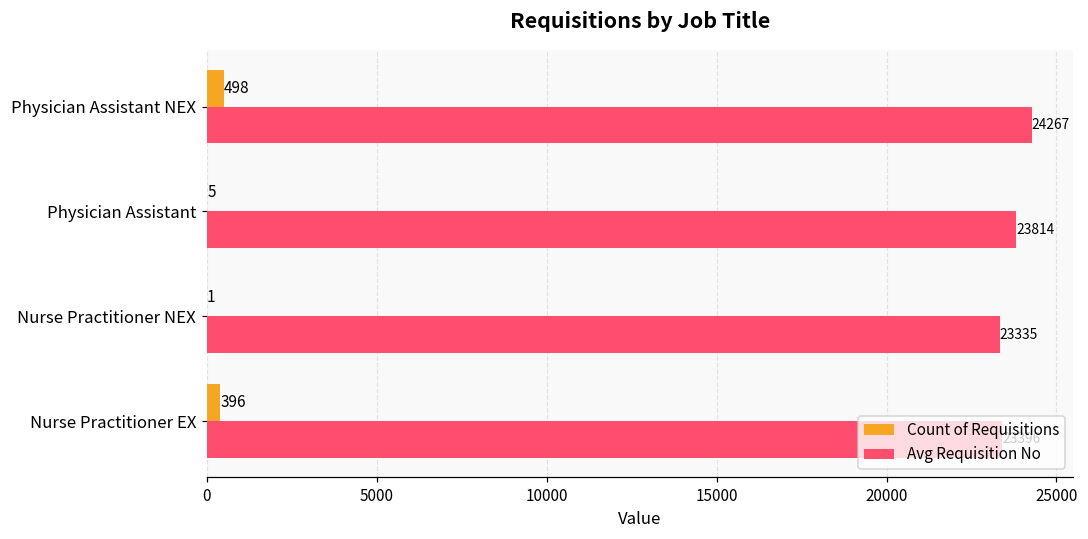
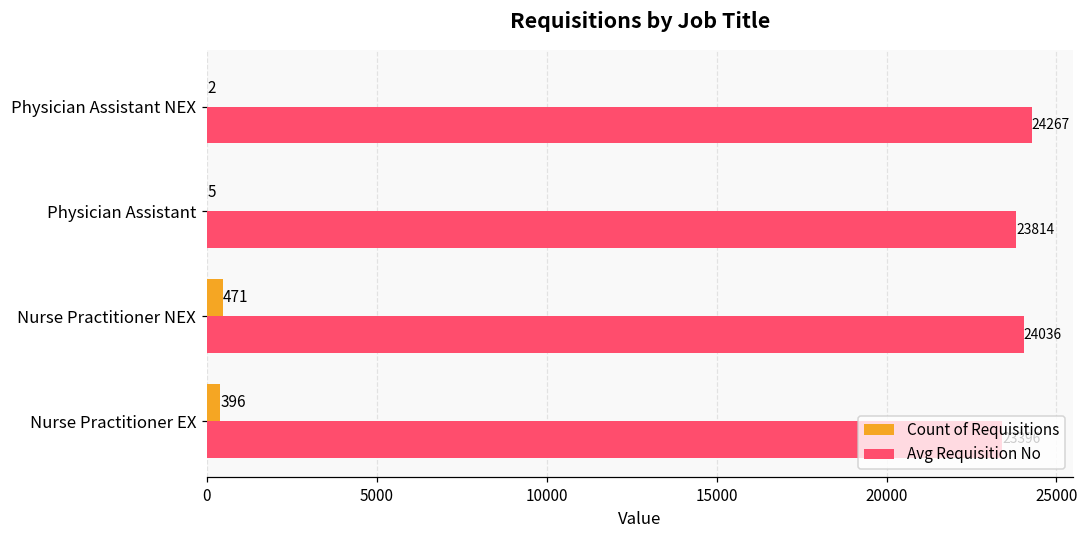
  {
    "Count of Requisitions": {
-     "Physician Assistant NEX": 498,
+     "Physician Assistant NEX": 2,
      "Physician Assistant": 5,
-     "Nurse Practitioner NEX": 1,
+     "Nurse Practitioner NEX": 471,
      "Nurse Practitioner EX": 396
    },
    "Avg Requisition No": {
      "Physician Assistant NEX": 24267,
      "Physician Assistant": 23814,
-     "Nurse Practitioner NEX": 23335
+     "Nurse Practitioner NEX": 24036
    }
  }
